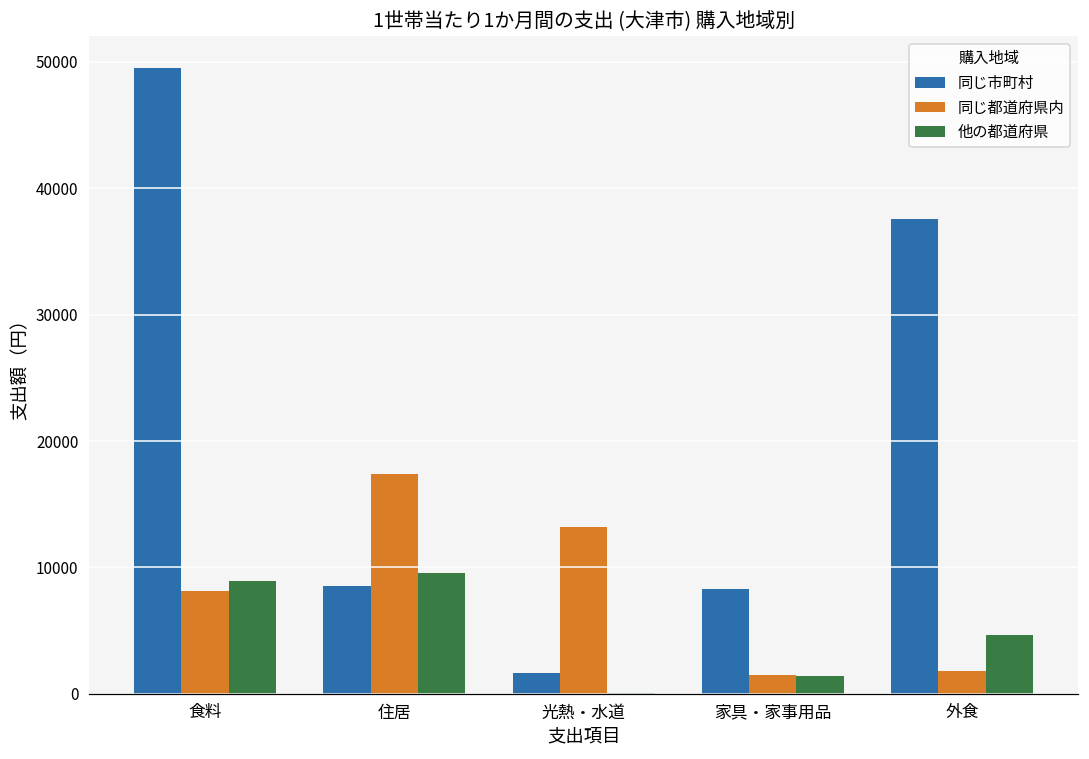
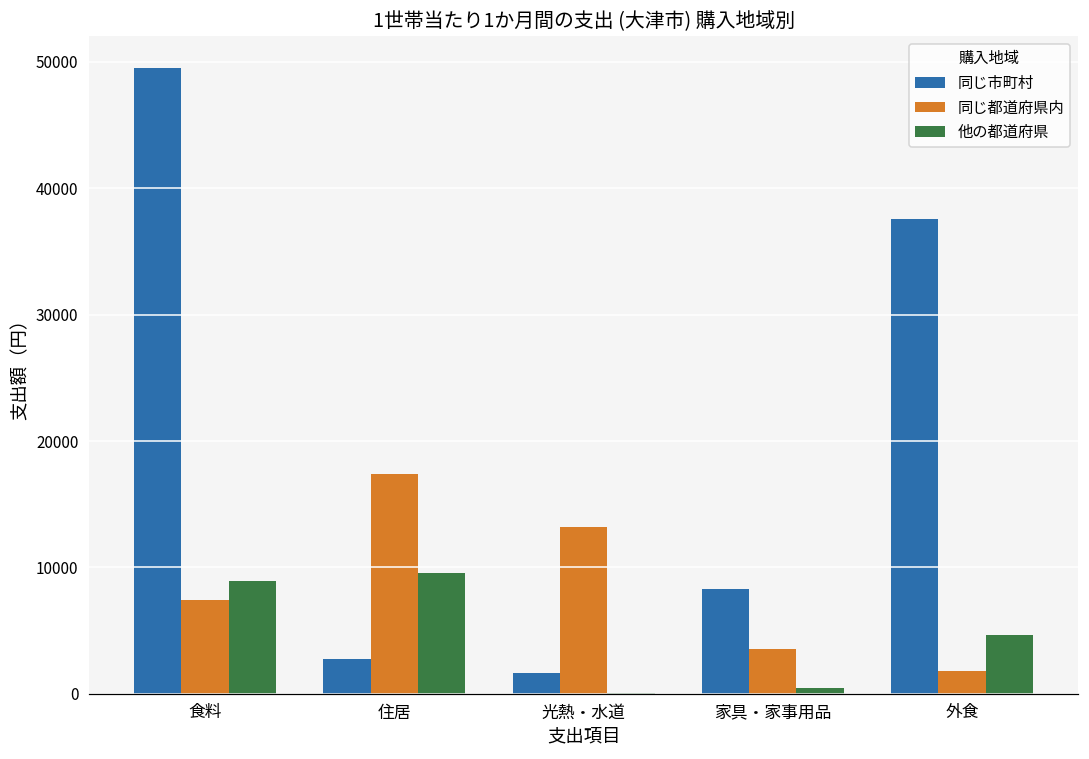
  {
    "同じ市町村": {
      "食料": 49600,
-     "住居": 8500,
+     "住居": 2800,
      "光熱・水道": 1700,
      "家具・家事用品": 8300,
      "外食": 37500
    },
    "同じ都道府県内": {
-     "食料": 8100,
+     "食料": 7400,
      "住居": 17400,
      "光熱・水道": 13200,
-     "家具・家事用品": 1500,
+     "家具・家事用品": 3500,
      "外食": 1800
    },
    "他の都道府県": {
      "食料": 8900,
      "住居": 9600,
-     "家具・家事用品": 1400,
+     "家具・家事用品": 500,
      "外食": 4600
    }
  }
